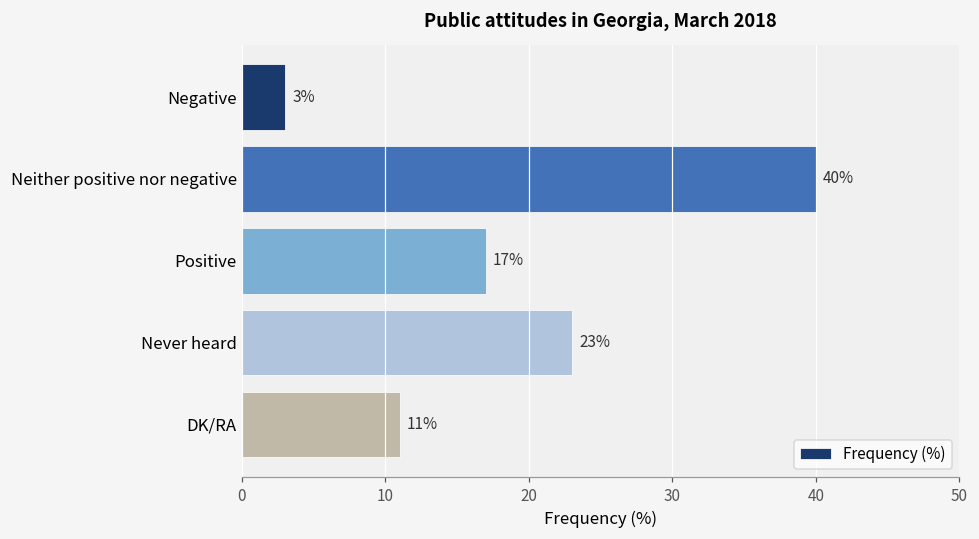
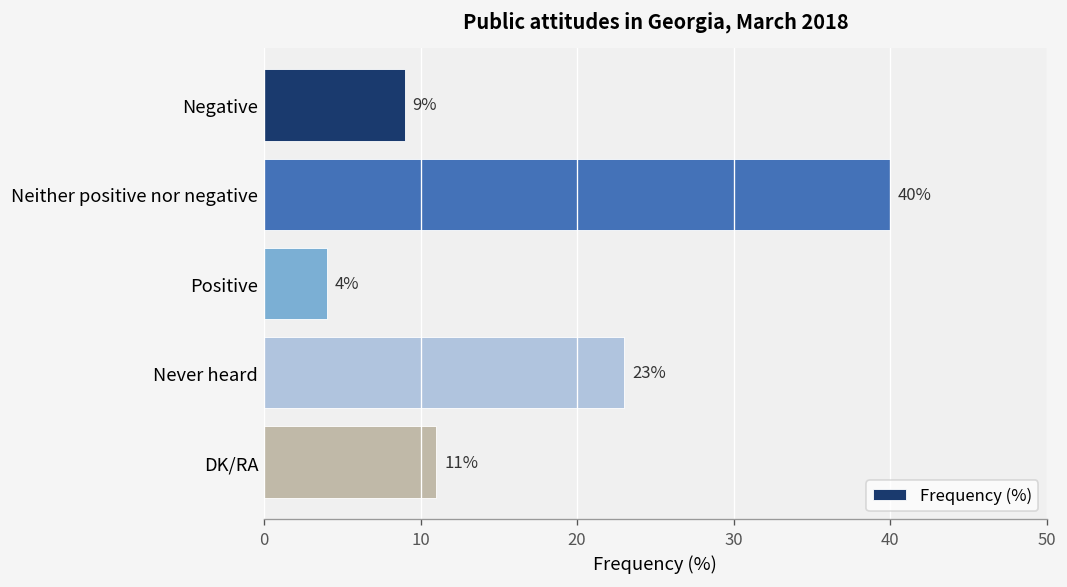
  {
-   "Negative": "3%",
+   "Negative": "9%",
    "Neither positive nor negative": "40%",
-   "Positive": "17%",
+   "Positive": "4%",
    "Never heard": "23%",
    "DK/RA": "11%"
  }
